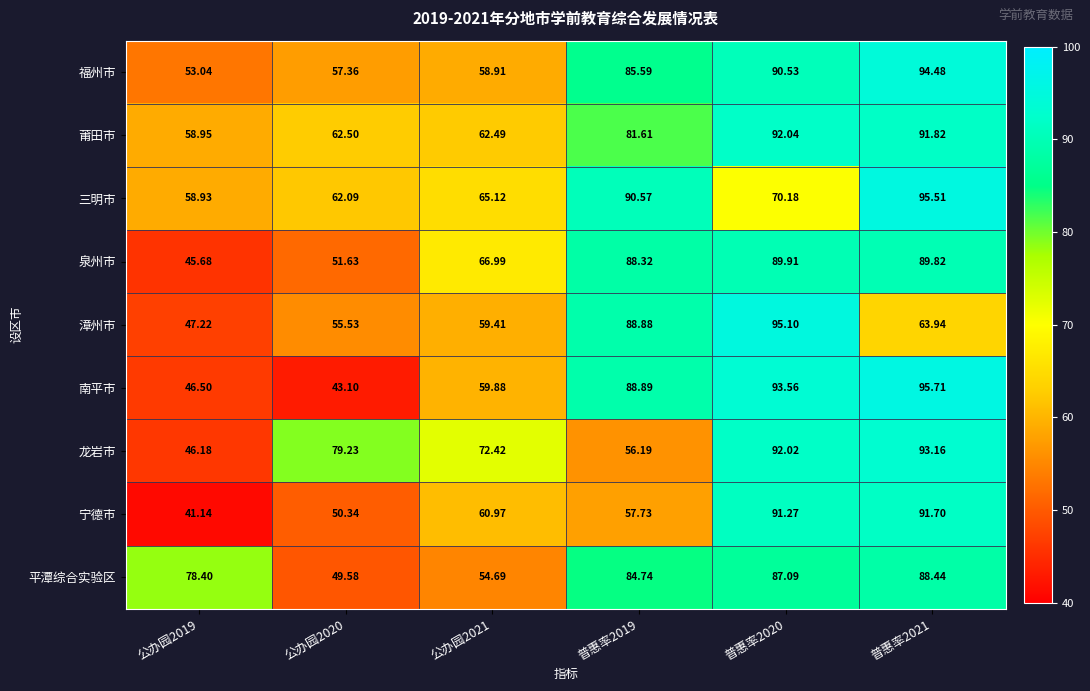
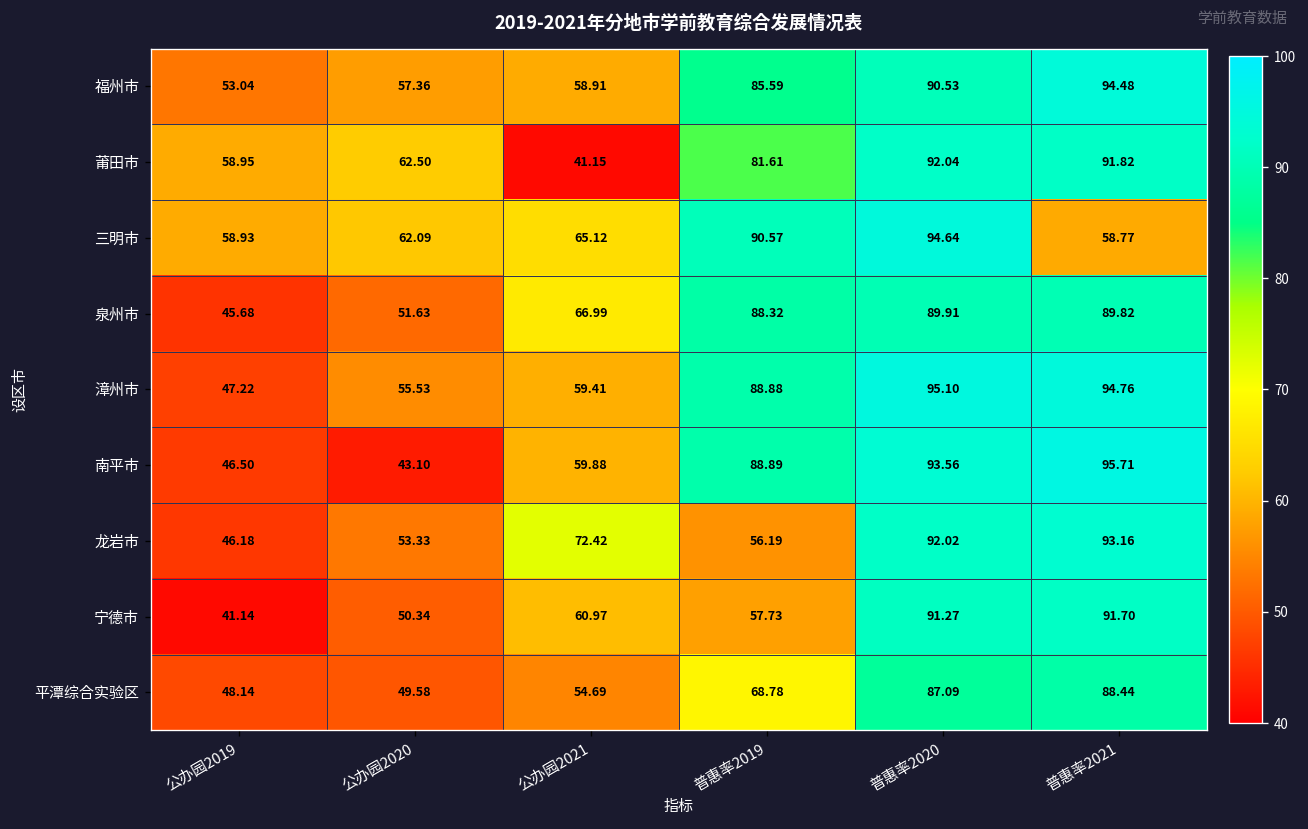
  {
    "福州市": {
      "公办园2019": 53.04,
      "公办园2020": 57.36,
      "公办园2021": 58.91,
      "普惠率2019": 85.59,
      "普惠率2020": 90.53,
      "普惠率2021": 94.48
    },
    "莆田市": {
      "公办园2019": 58.95,
      "公办园2020": 62.50,
-     "公办园2021": 62.49,
+     "公办园2021": 41.15,
      "普惠率2019": 81.61,
      "普惠率2020": 92.04,
      "普惠率2021": 91.82
    },
    "三明市": {
      "公办园2019": 58.93,
      "公办园2020": 62.09,
      "公办园2021": 65.12,
      "普惠率2019": 90.57,
-     "普惠率2020": 70.18,
-     "普惠率2021": 95.51
+     "普惠率2020": 94.64,
+     "普惠率2021": 58.77
    },
    "泉州市": {
      "公办园2019": 45.68,
      "公办园2020": 51.63,
      "公办园2021": 66.99,
      "普惠率2019": 88.32,
      "普惠率2020": 89.91,
      "普惠率2021": 89.82
    },
    "漳州市": {
      "公办园2019": 47.22,
      "公办园2020": 55.53,
      "公办园2021": 59.41,
      "普惠率2019": 88.88,
      "普惠率2020": 95.10,
-     "普惠率2021": 63.94
+     "普惠率2021": 94.76
    },
    "南平市": {
      "公办园2019": 46.50,
      "公办园2020": 43.10,
      "公办园2021": 59.88,
      "普惠率2019": 88.89,
      "普惠率2020": 93.56,
      "普惠率2021": 95.71
    },
    "龙岩市": {
      "公办园2019": 46.18,
-     "公办园2020": 79.23,
+     "公办园2020": 53.33,
      "公办园2021": 72.42,
      "普惠率2019": 56.19,
      "普惠率2020": 92.02,
      "普惠率2021": 93.16
    },
    "宁德市": {
      "公办园2019": 41.14,
      "公办园2020": 50.34,
      "公办园2021": 60.97,
      "普惠率2019": 57.73,
      "普惠率2020": 91.27,
      "普惠率2021": 91.70
    },
    "平潭综合实验区": {
-     "公办园2019": 78.40,
+     "公办园2019": 48.14,
      "公办园2020": 49.58,
      "公办园2021": 54.69,
-     "普惠率2019": 84.74,
+     "普惠率2019": 68.78,
      "普惠率2020": 87.09,
      "普惠率2021": 88.44
    }
  }
